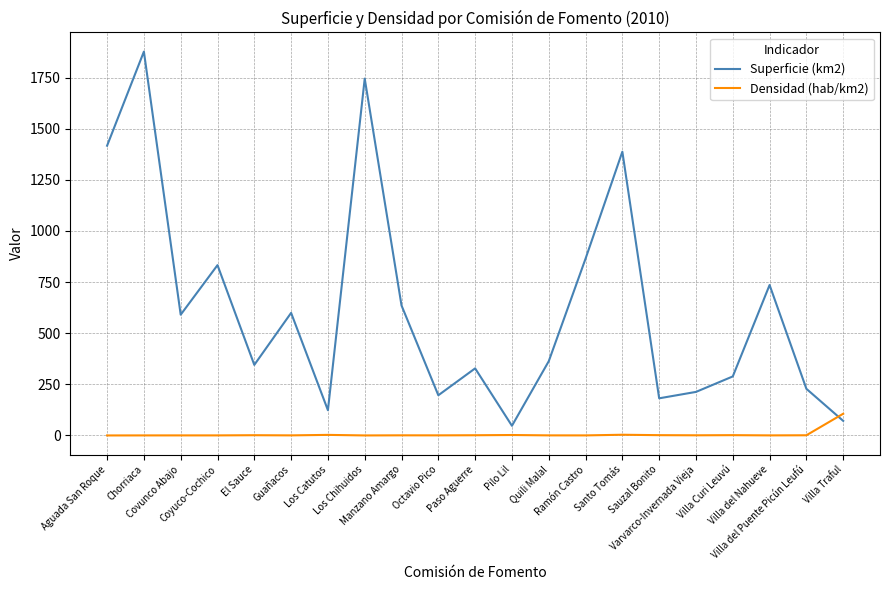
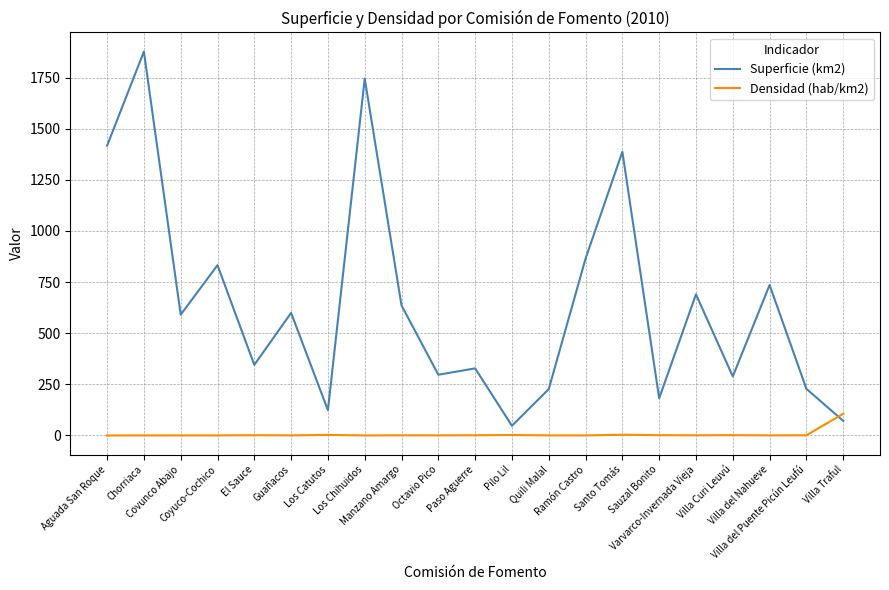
  {
    "Superficie (km2)": {
      "Aguada San Roque": 1420,
      "Chorriaca": 1880,
      "Covunco Abajo": 590,
      "Coyuco-Cochico": 830,
      "El Sauce": 350,
      "Guañacos": 600,
      "Los Catutos": 120,
      "Los Chihuidos": 1750,
      "Manzano Amargo": 640,
-     "Octavio Pico": 200,
+     "Octavio Pico": 300,
      "Paso Aguerre": 330,
      "Pilo Lil": 50,
-     "Quili Malal": 360,
+     "Quili Malal": 230,
      "Ramón Castro": 860,
      "Santo Tomás": 1390,
      "Sauzal Bonito": 180,
-     "Varvarco-Invernada Vieja": 210,
+     "Varvarco-Invernada Vieja": 690,
      "Villa Curi Leuvú": 290,
      "Villa del Nahueve": 740,
      "Villa del Puente Picún Leufú": 230,
      "Villa Traful": 70
    },
    "Densidad (hab/km2)": {
      "Aguada San Roque": 0,
      "Chorriaca": 0,
      "Covunco Abajo": 0,
      "Coyuco-Cochico": 0,
      "El Sauce": 0,
      "Guañacos": 0,
      "Los Catutos": 0,
      "Los Chihuidos": 0,
      "Manzano Amargo": 0,
      "Octavio Pico": 0,
      "Paso Aguerre": 0,
      "Pilo Lil": 0,
      "Quili Malal": 0,
      "Ramón Castro": 0,
      "Santo Tomás": 0,
      "Sauzal Bonito": 0,
      "Varvarco-Invernada Vieja": 0,
      "Villa Curi Leuvú": 0,
      "Villa del Nahueve": 0,
      "Villa del Puente Picún Leufú": 0,
      "Villa Traful": 110
    }
  }
